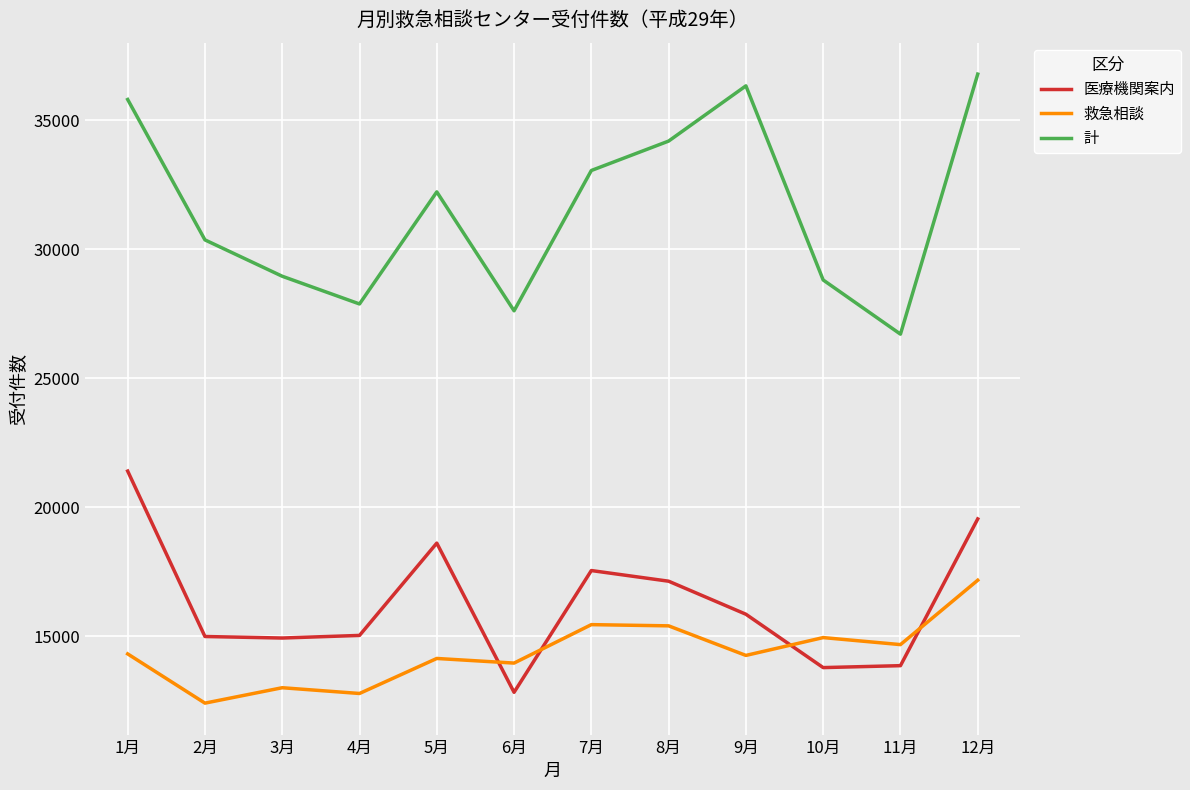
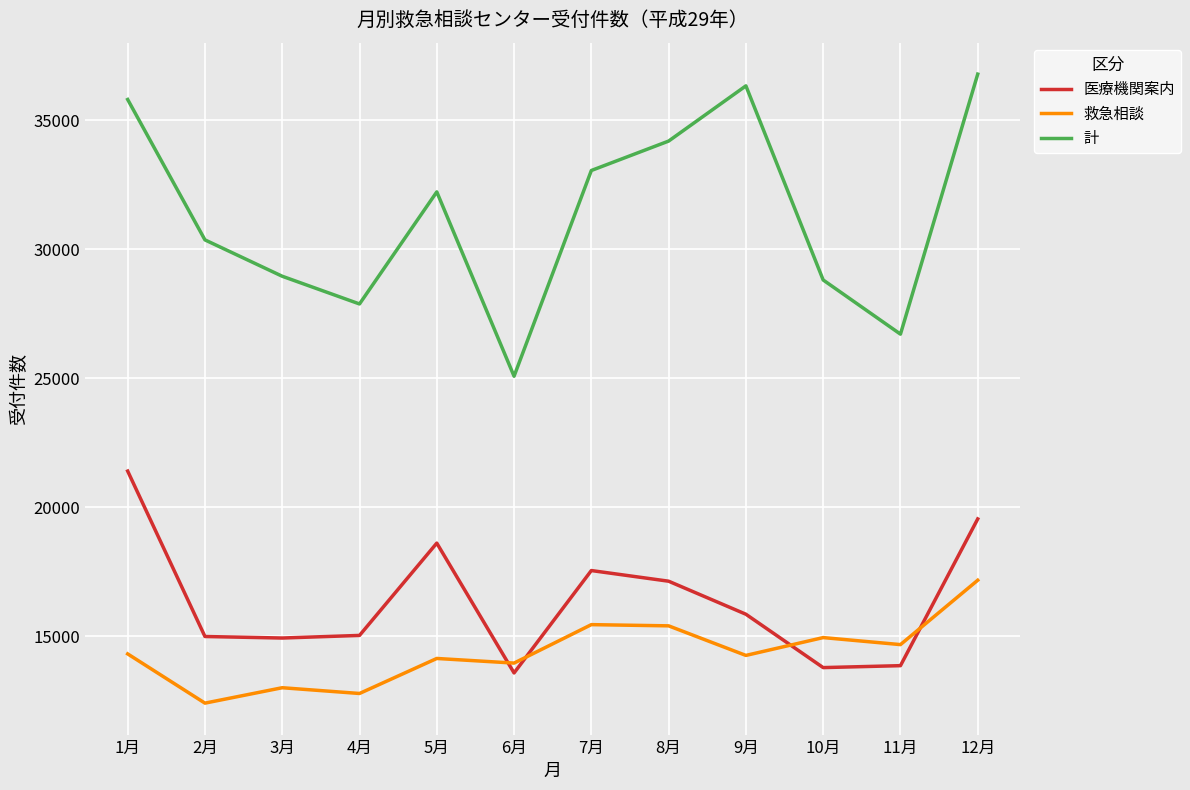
  {
    "医療機関案内": {
      "1月": 21400,
      "2月": 15000,
      "3月": 14900,
      "4月": 15000,
      "5月": 18600,
-     "6月": 12800,
+     "6月": 13600,
      "7月": 17500,
      "8月": 17100,
      "9月": 15900,
      "10月": 13800,
      "11月": 13900,
      "12月": 19600
    },
    "救急相談": {
      "1月": 14300,
      "2月": 12400,
      "3月": 13000,
      "4月": 12800,
      "5月": 14100,
      "6月": 14000,
      "7月": 15500,
      "8月": 15400,
      "9月": 14300,
      "10月": 15000,
      "11月": 14700,
      "12月": 17200
    },
    "計": {
      "1月": 35800,
      "2月": 30400,
      "3月": 29000,
      "4月": 27900,
      "5月": 32200,
-     "6月": 27600,
+     "6月": 25100,
      "7月": 33100,
      "8月": 34200,
      "9月": 36300,
      "10月": 28800,
      "11月": 26700,
      "12月": 36800
    }
  }
